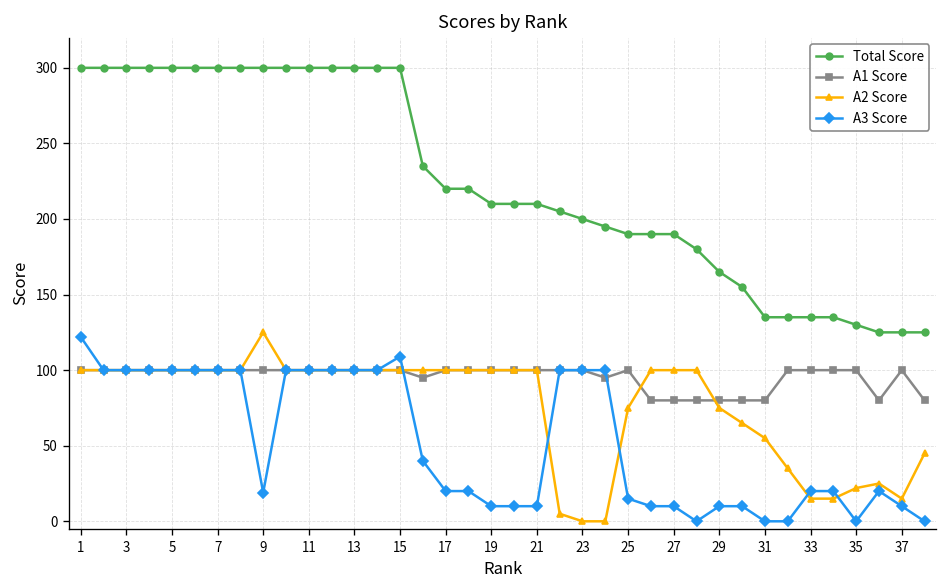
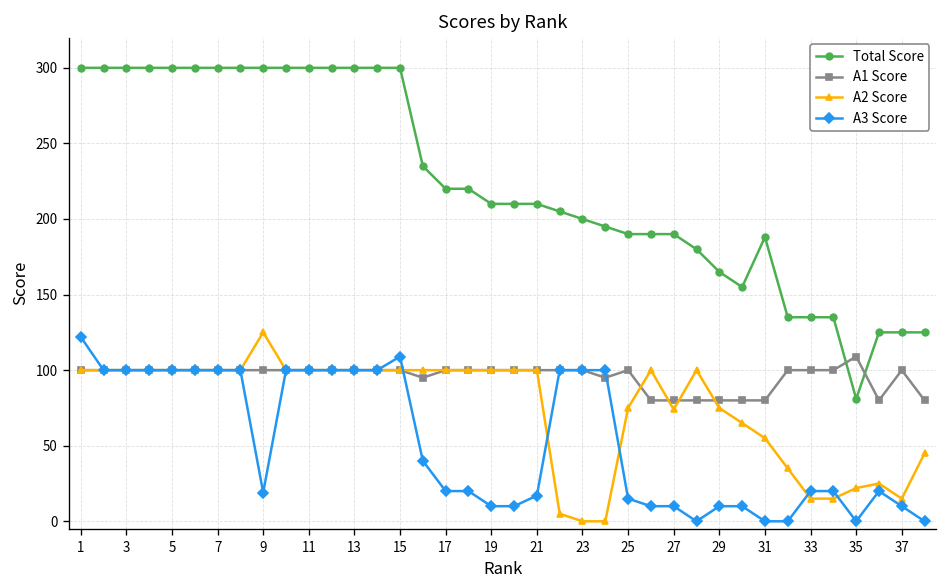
  {
    "Total Score": {
      "1": 300,
      "3": 300,
      "5": 300,
      "7": 300,
      "9": 300,
      "11": 300,
      "13": 300,
      "15": 300,
      "17": 220,
      "19": 210,
      "21": 210,
      "23": 200,
      "25": 190,
      "27": 190,
      "29": 165,
-     "31": 135,
+     "31": 188,
      "33": 135,
-     "35": 130,
+     "35": 81,
      "37": 125
    },
    "A1 Score": {
      "9": 100,
      "25": 100,
      "27": 80,
      "29": 80,
      "31": 80,
      "33": 100,
-     "35": 100,
+     "35": 109,
      "37": 100
    },
    "A2 Score": {
      "9": 125,
      "23": 0,
      "25": 75,
-     "27": 100,
+     "27": 74,
      "29": 75,
      "31": 55,
      "33": 15,
      "35": 22,
      "37": 15
    },
    "A3 Score": {
      "1": 122,
      "9": 19,
      "15": 109,
      "17": 20,
      "19": 10,
-     "21": 10,
+     "21": 17,
      "25": 15,
      "27": 10,
      "29": 10,
      "31": 0,
      "33": 20,
      "35": 0,
      "37": 10
    }
  }
